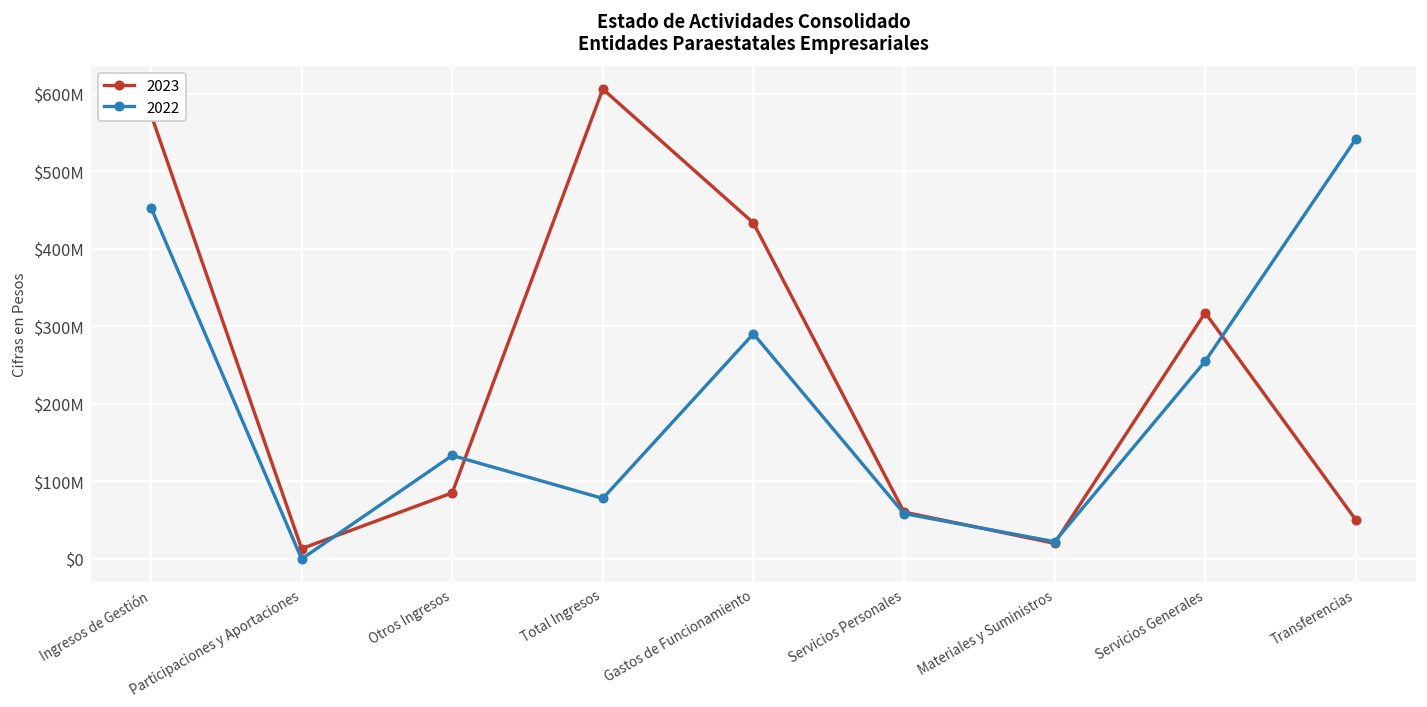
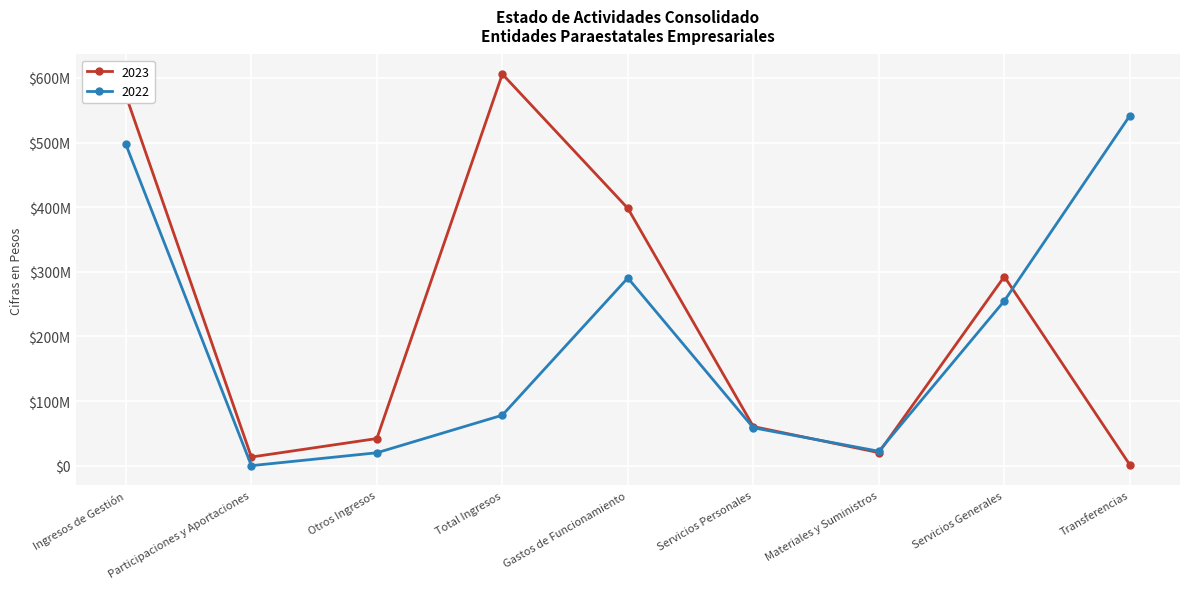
  {
    "2023": {
      "Participaciones y Aportaciones": "$10000000",
-     "Otros Ingresos": "$90000000",
+     "Otros Ingresos": "$40000000",
      "Total Ingresos": "$610000000",
-     "Gastos de Funcionamiento": "$430000000",
-     "Servicios Generales": "$320000000",
-     "Transferencias": "$50000000"
+     "Gastos de Funcionamiento": "$400000000",
+     "Servicios Generales": "$290000000",
+     "Transferencias": "$0"
    },
    "2022": {
-     "Ingresos de Gestión": "$450000000",
+     "Ingresos de Gestión": "$500000000",
      "Participaciones y Aportaciones": "$0",
-     "Otros Ingresos": "$130000000",
+     "Otros Ingresos": "$20000000",
      "Total Ingresos": "$80000000",
      "Gastos de Funcionamiento": "$290000000",
      "Servicios Generales": "$250000000",
      "Transferencias": "$540000000"
    }
  }
